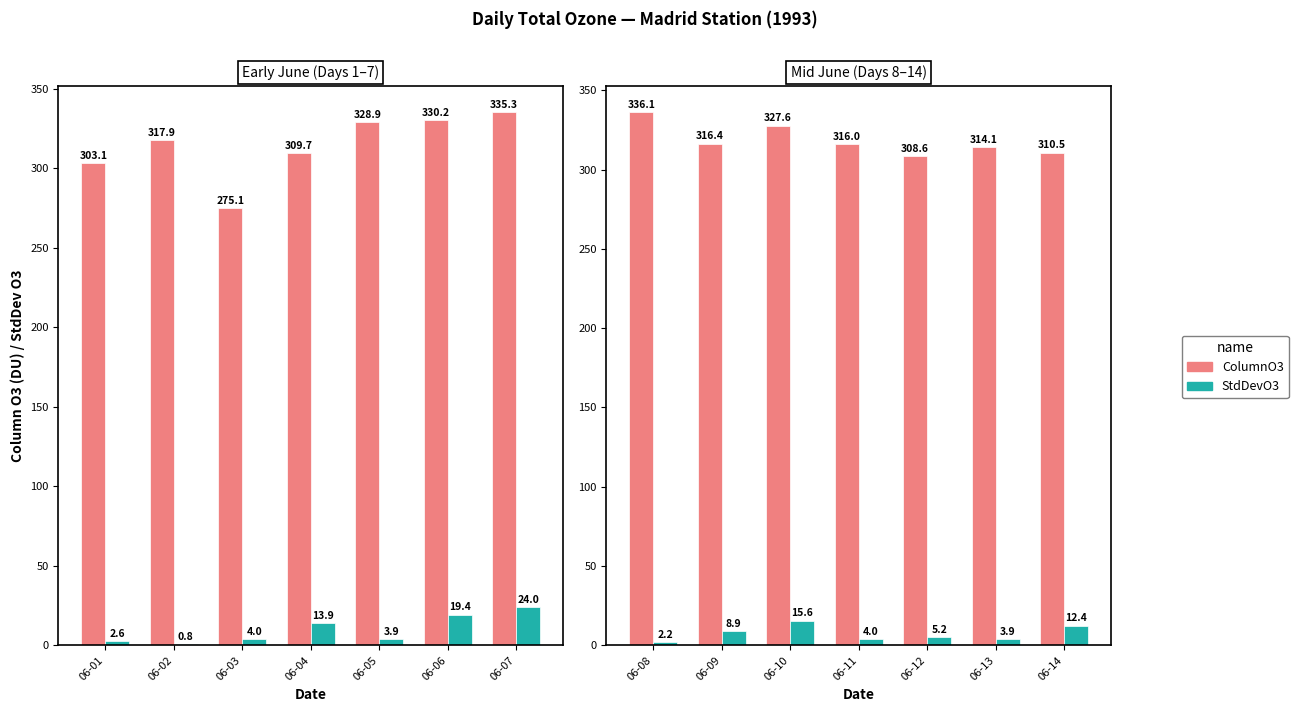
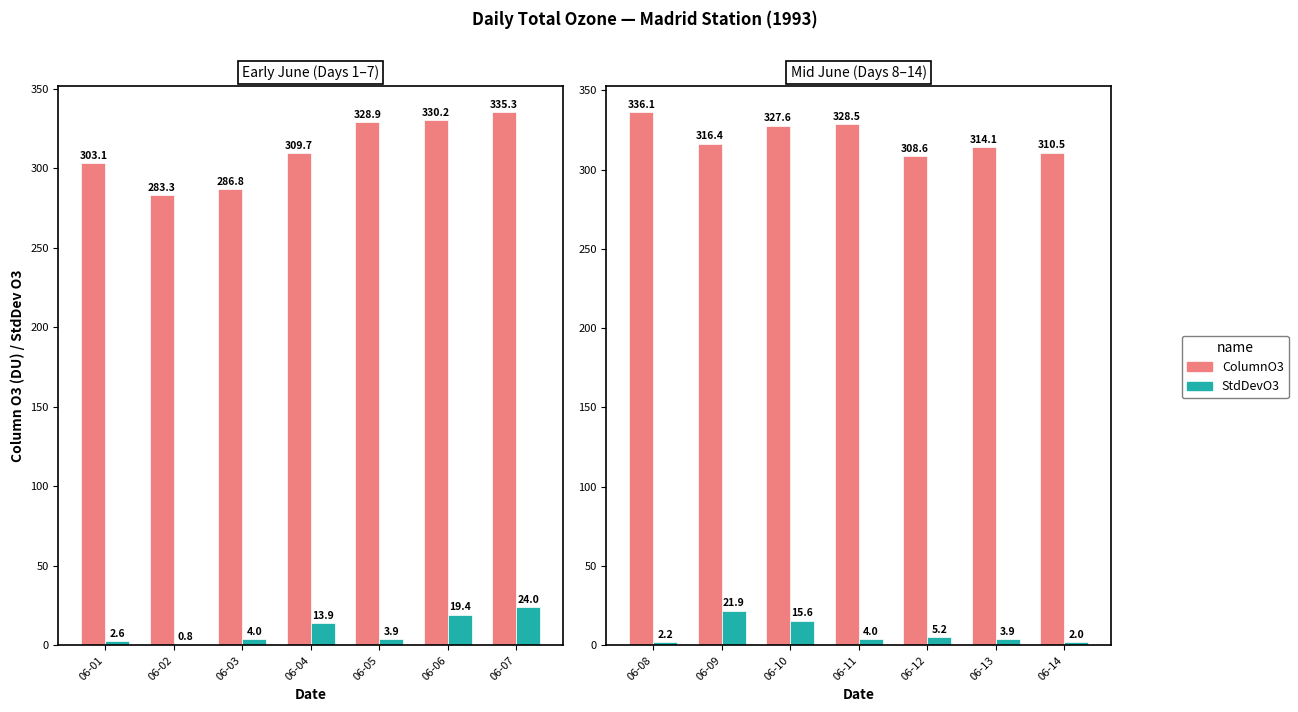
  {
    "Early June (Days 1–7)": {
      "ColumnO3": {
        "06-01": 303.1,
-       "06-02": 317.9,
-       "06-03": 275.1,
+       "06-02": 283.3,
+       "06-03": 286.8,
        "06-04": 309.7,
        "06-05": 328.9,
        "06-06": 330.2,
        "06-07": 335.3
      },
      "StdDevO3": {
        "06-01": 2.6,
        "06-02": 0.8,
        "06-03": 4.0,
        "06-04": 13.9,
        "06-05": 3.9,
        "06-06": 19.4,
        "06-07": 24.0
      }
    },
    "Mid June (Days 8–14)": {
      "ColumnO3": {
        "06-08": 336.1,
        "06-09": 316.4,
        "06-10": 327.6,
-       "06-11": 316.0,
+       "06-11": 328.5,
        "06-12": 308.6,
        "06-13": 314.1,
        "06-14": 310.5
      },
      "StdDevO3": {
        "06-08": 2.2,
-       "06-09": 8.9,
+       "06-09": 21.9,
        "06-10": 15.6,
        "06-11": 4.0,
        "06-12": 5.2,
        "06-13": 3.9,
-       "06-14": 12.4
+       "06-14": 2.0
      }
    }
  }
